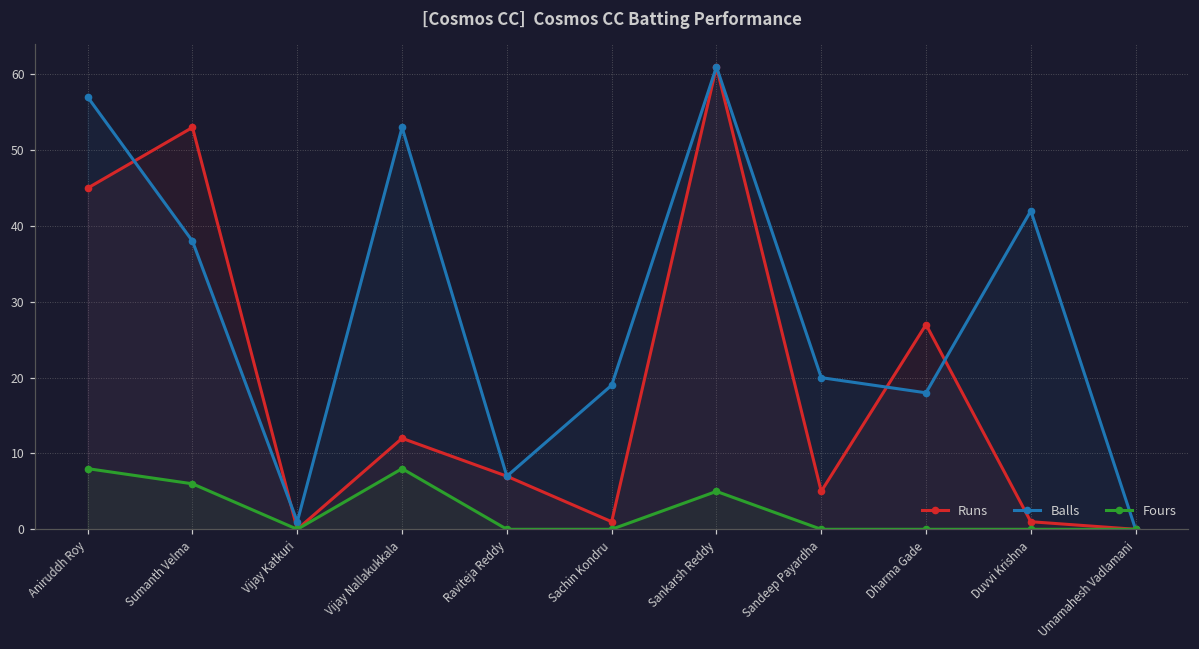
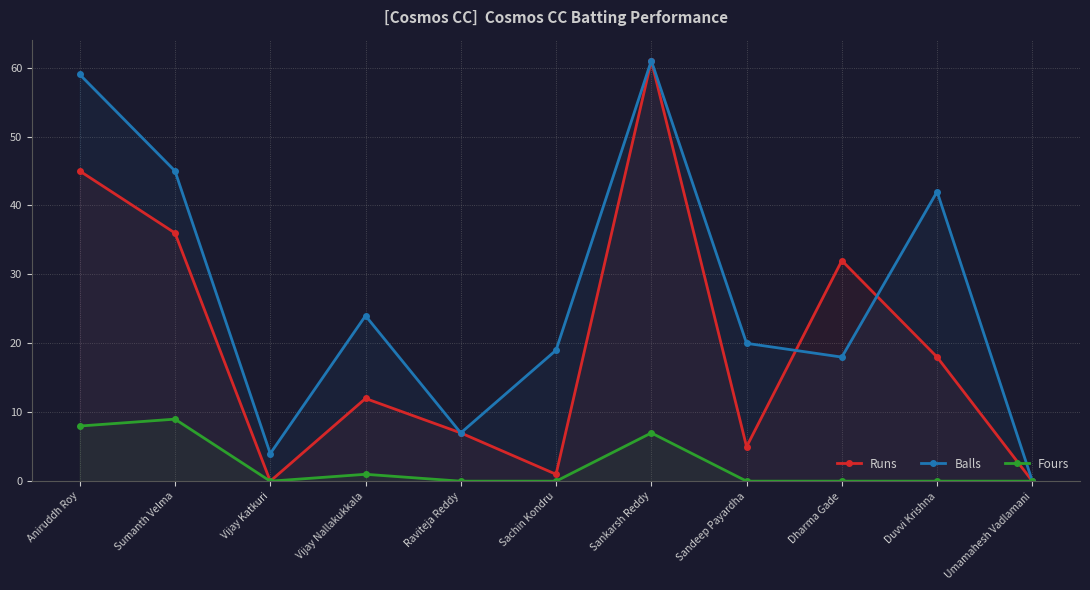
  {
    "Runs": {
      "Aniruddh Roy": 45,
-     "Sumanth Velma": 53,
+     "Sumanth Velma": 36,
      "Vijay Nallakukkala": 12,
      "Sachin Kondru": 1,
      "Sandeep Payardha": 5,
-     "Dharma Gade": 27,
-     "Duvvi Krishna": 1
+     "Dharma Gade": 32,
+     "Duvvi Krishna": 18
    },
    "Balls": {
-     "Aniruddh Roy": 57,
-     "Sumanth Velma": 38,
-     "Vijay Katkuri": 1,
-     "Vijay Nallakukkala": 53,
+     "Aniruddh Roy": 59,
+     "Sumanth Velma": 45,
+     "Vijay Katkuri": 4,
+     "Vijay Nallakukkala": 24,
      "Sachin Kondru": 19,
      "Sandeep Payardha": 20,
      "Dharma Gade": 18,
      "Duvvi Krishna": 42
    },
    "Fours": {
      "Aniruddh Roy": 8,
-     "Sumanth Velma": 6,
-     "Vijay Nallakukkala": 8,
+     "Sumanth Velma": 9,
+     "Vijay Nallakukkala": 1,
      "Raviteja Reddy": 0,
      "Sachin Kondru": 0,
-     "Sankarsh Reddy": 5,
+     "Sankarsh Reddy": 7,
      "Sandeep Payardha": 0,
      "Dharma Gade": 0,
      "Duvvi Krishna": 0
    }
  }
